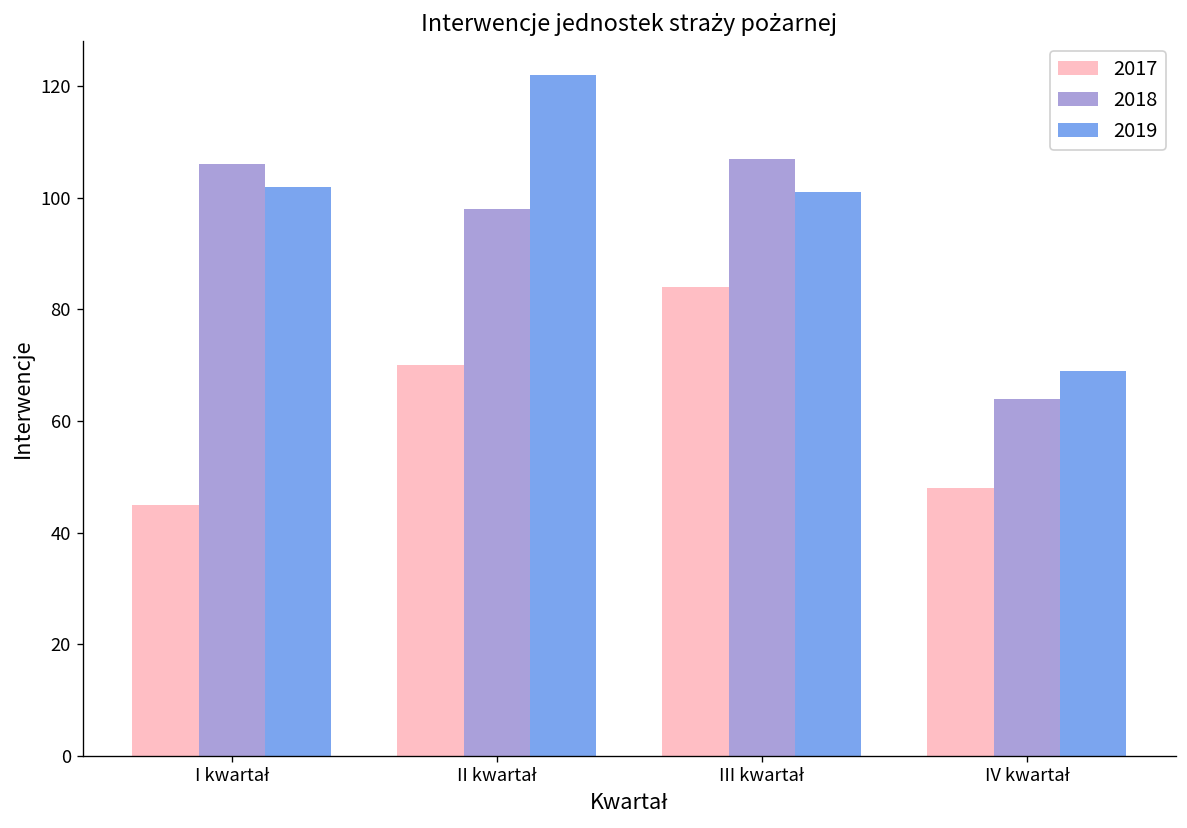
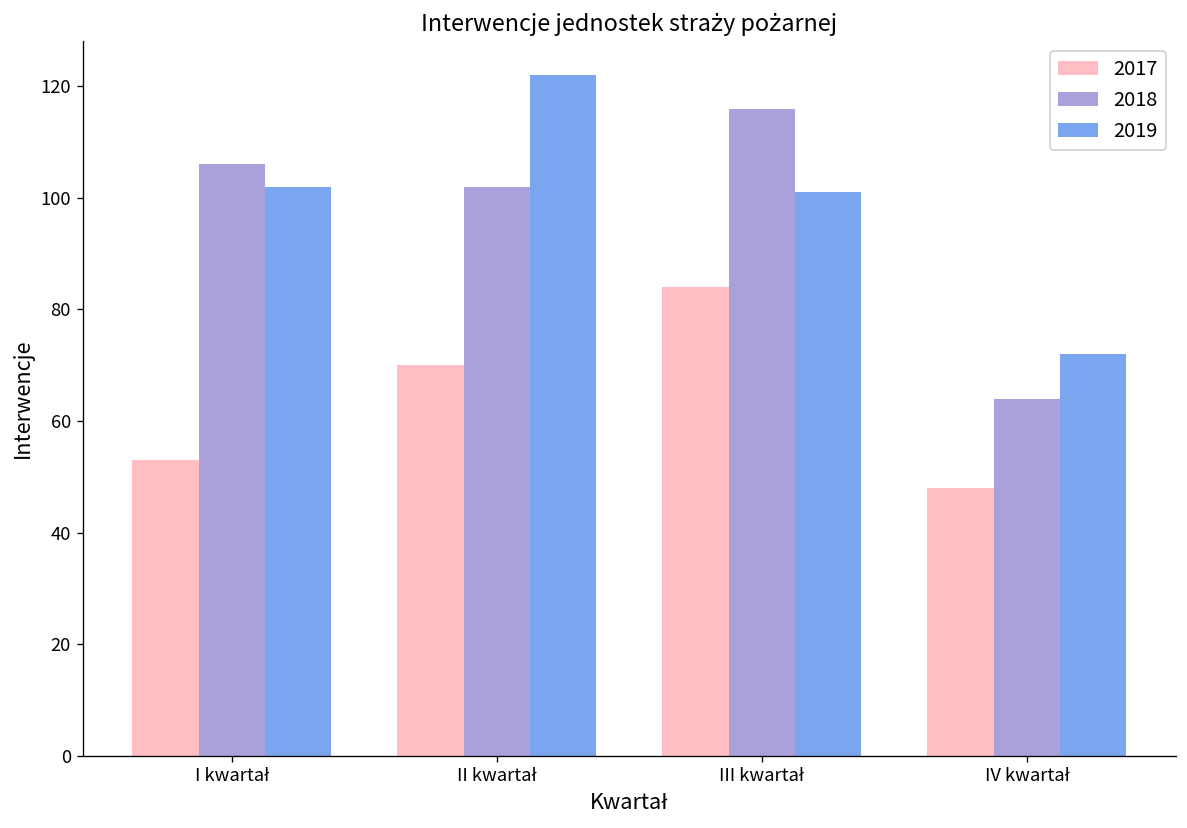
  {
    "2017": {
-     "I kwartał": 45,
+     "I kwartał": 53,
      "II kwartał": 70,
      "III kwartał": 84,
      "IV kwartał": 48
    },
    "2018": {
      "I kwartał": 106,
-     "II kwartał": 98,
-     "III kwartał": 107,
+     "II kwartał": 102,
+     "III kwartał": 116,
      "IV kwartał": 64
    },
    "2019": {
      "I kwartał": 102,
      "II kwartał": 122,
      "III kwartał": 101,
-     "IV kwartał": 69
+     "IV kwartał": 72
    }
  }
